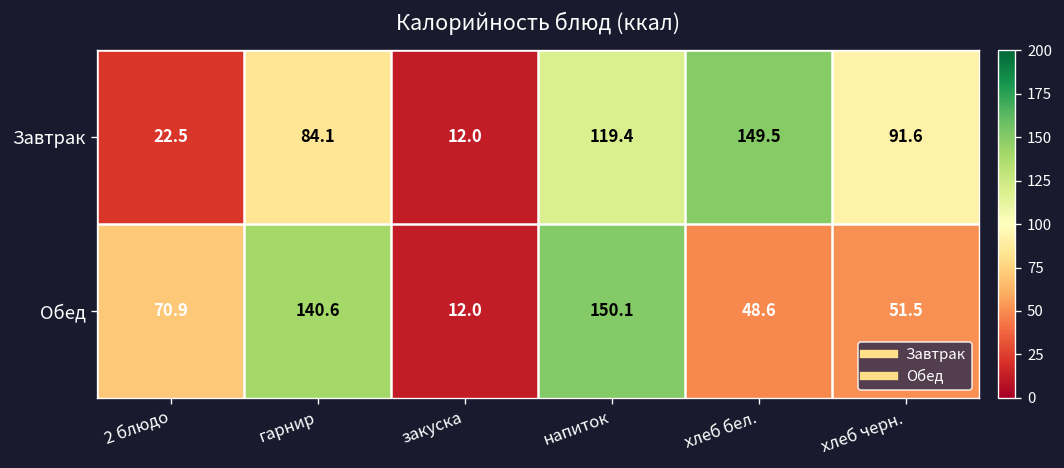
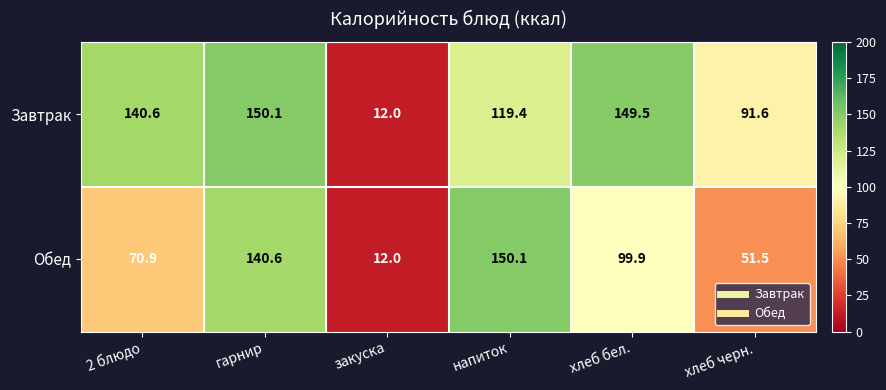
  {
    "Завтрак": {
-     "2 блюдо": 22.5,
-     "гарнир": 84.1,
+     "2 блюдо": 140.6,
+     "гарнир": 150.1,
      "закуска": 12.0,
      "напиток": 119.4,
      "хлеб бел.": 149.5,
      "хлеб черн.": 91.6
    },
    "Обед": {
      "2 блюдо": 70.9,
      "гарнир": 140.6,
      "закуска": 12.0,
      "напиток": 150.1,
-     "хлеб бел.": 48.6,
+     "хлеб бел.": 99.9,
      "хлеб черн.": 51.5
    }
  }
